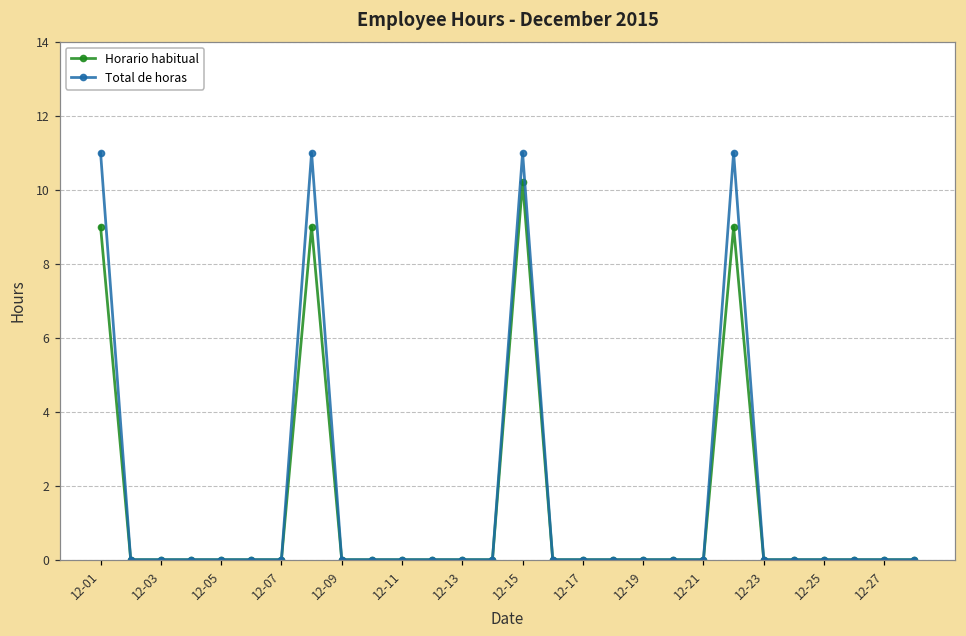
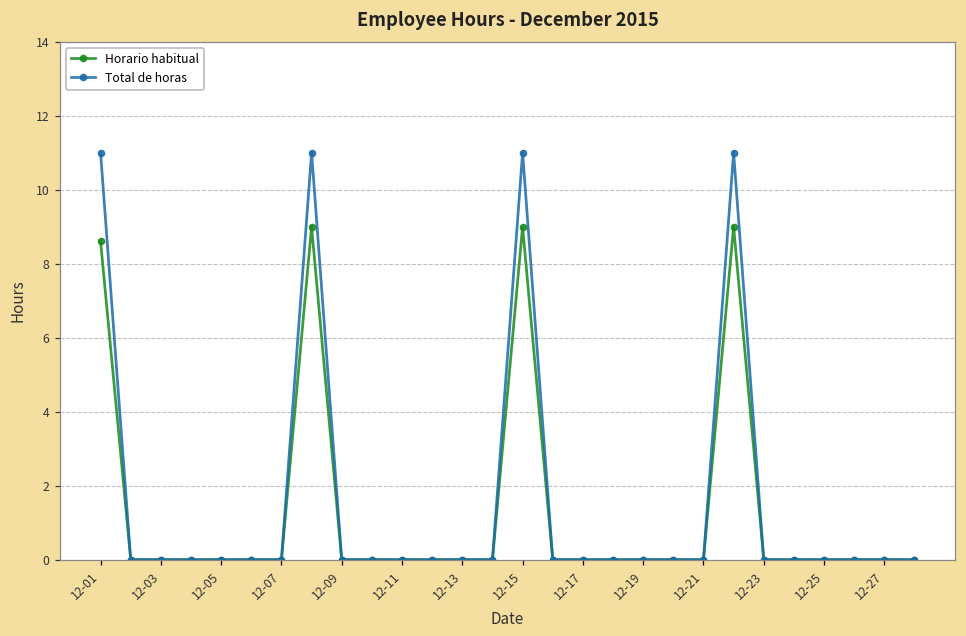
  {
    "Horario habitual": {
-     "12-01": 9.0,
-     "12-15": 10.2
+     "12-01": 8.6,
+     "12-15": 9.0
    },
    "Total de horas": {
      "12-01": 11.0,
      "12-15": 11.0
    }
  }
